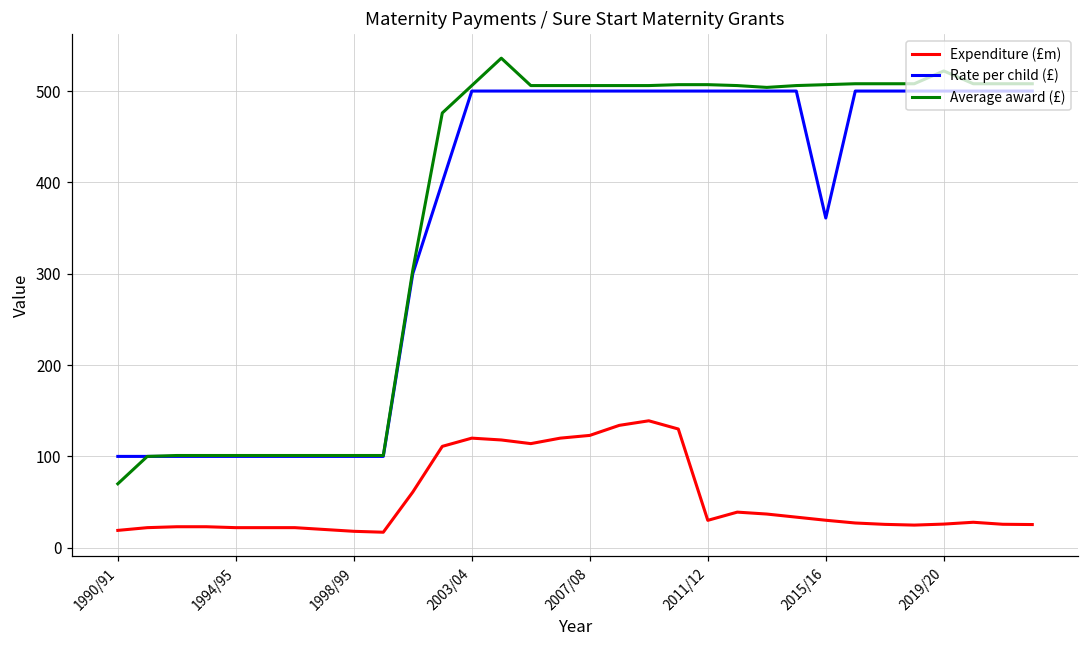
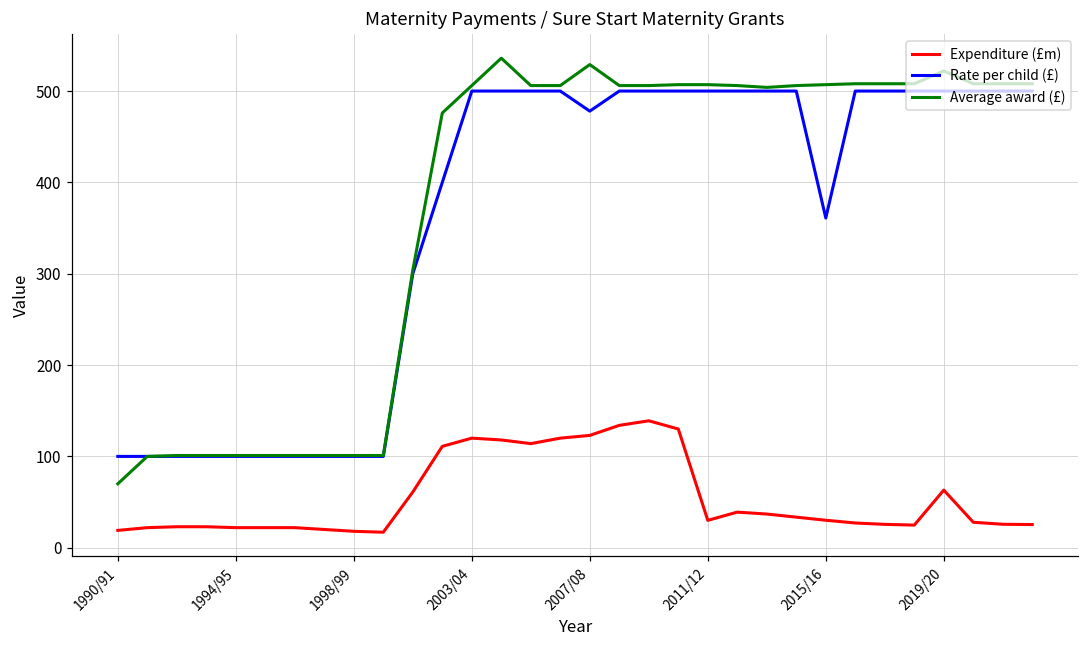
  {
    "Expenditure (£m)": {
      "1990/91": 20,
      "1994/95": 20,
      "1998/99": 20,
      "2003/04": 120,
      "2007/08": 120,
      "2011/12": 30,
      "2015/16": 30,
-     "2019/20": 30
+     "2019/20": 60
    },
    "Rate per child (£)": {
      "1990/91": 100,
      "2003/04": 500,
-     "2007/08": 500,
+     "2007/08": 480,
      "2011/12": 500,
      "2015/16": 360
    },
    "Average award (£)": {
      "1990/91": 70,
      "2003/04": 510,
-     "2007/08": 510,
+     "2007/08": 530,
      "2011/12": 510,
      "2015/16": 510
    }
  }
